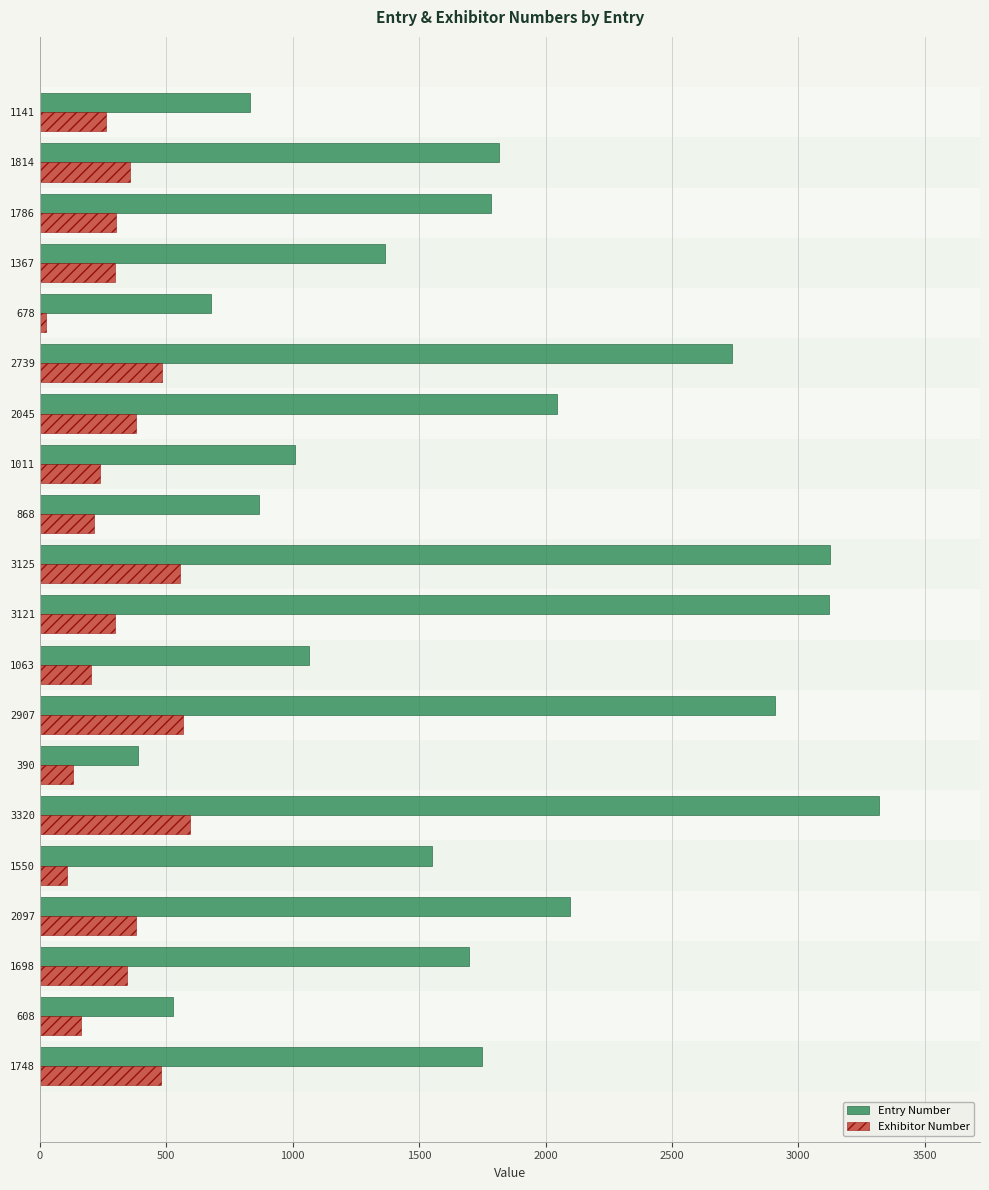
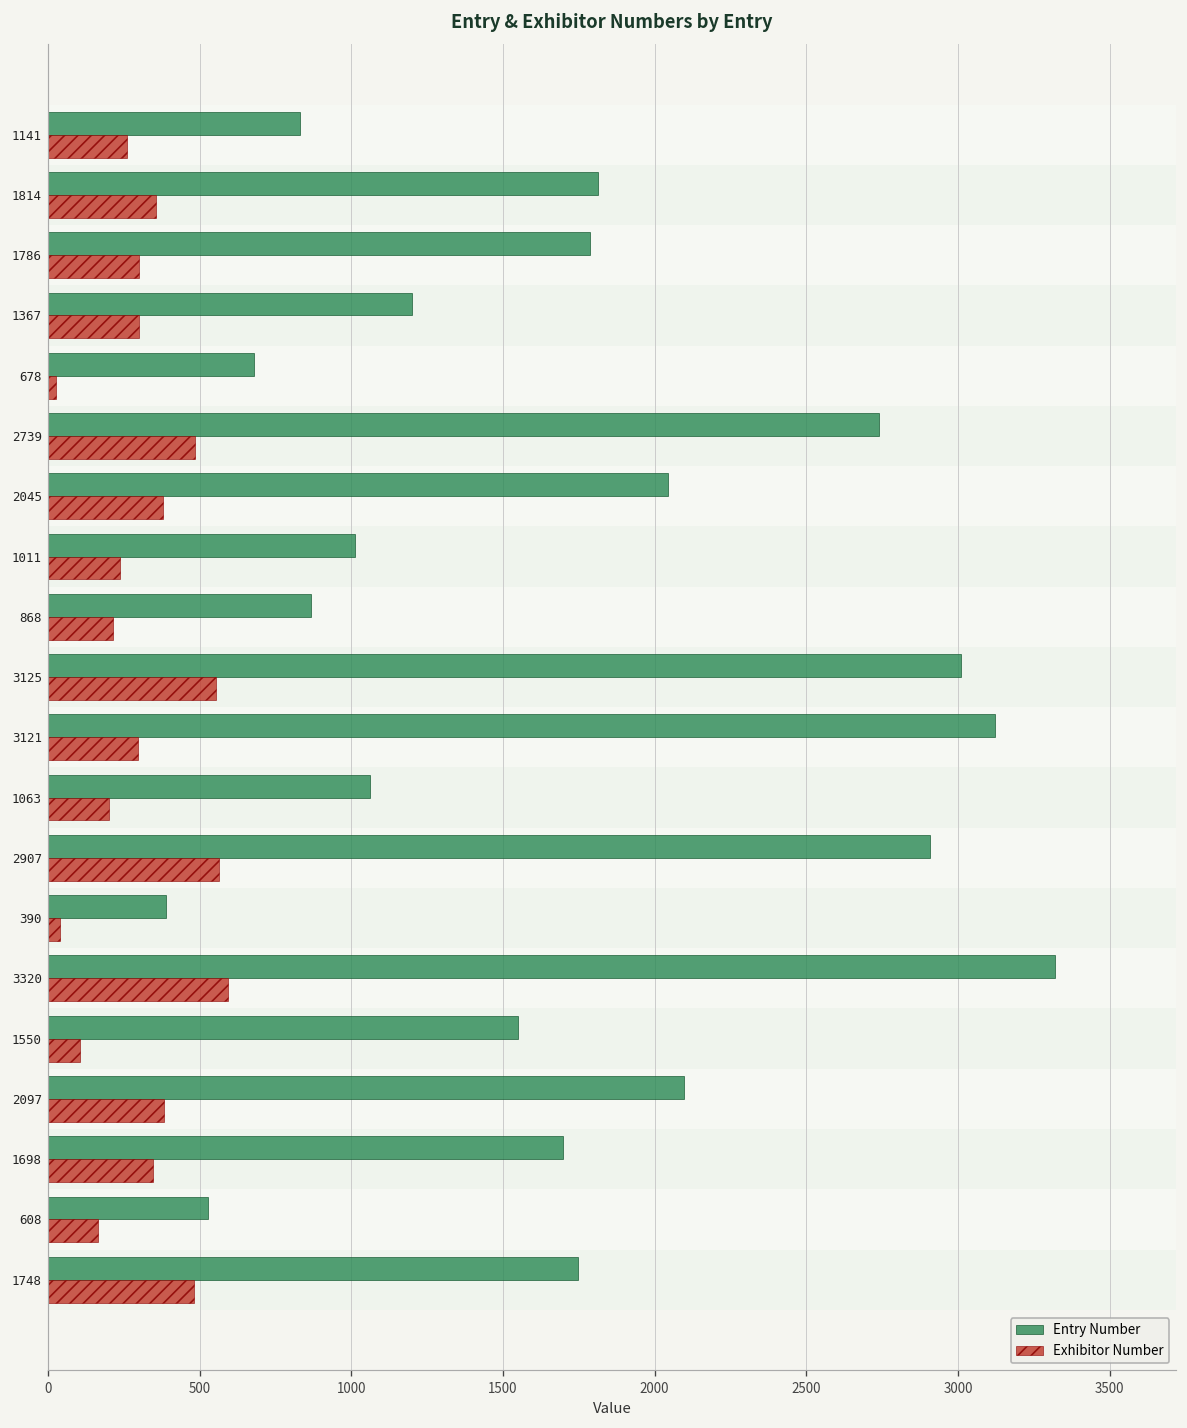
  {
    "Entry Number": {
      "1141": 830,
      "1814": 1810,
      "1786": 1790,
-     "1367": 1370,
+     "1367": 1200,
      "678": 680,
      "2739": 2740,
      "2045": 2050,
      "1011": 1010,
      "868": 870,
-     "3125": 3130,
+     "3125": 3010,
      "3121": 3120,
      "1063": 1060,
      "2907": 2910,
      "390": 390,
      "3320": 3320,
      "1550": 1550,
      "2097": 2100,
      "1698": 1700,
      "608": 530,
      "1748": 1750
    },
    "Exhibitor Number": {
      "1141": 260,
      "1814": 360,
      "1786": 300,
      "1367": 300,
      "678": 30,
      "2739": 480,
      "2045": 380,
      "1011": 240,
      "868": 220,
      "3125": 550,
      "3121": 300,
      "1063": 200,
      "2907": 570,
-     "390": 130,
+     "390": 40,
      "3320": 600,
      "1550": 110,
      "2097": 380,
      "1698": 350,
      "608": 160,
      "1748": 480
    }
  }
